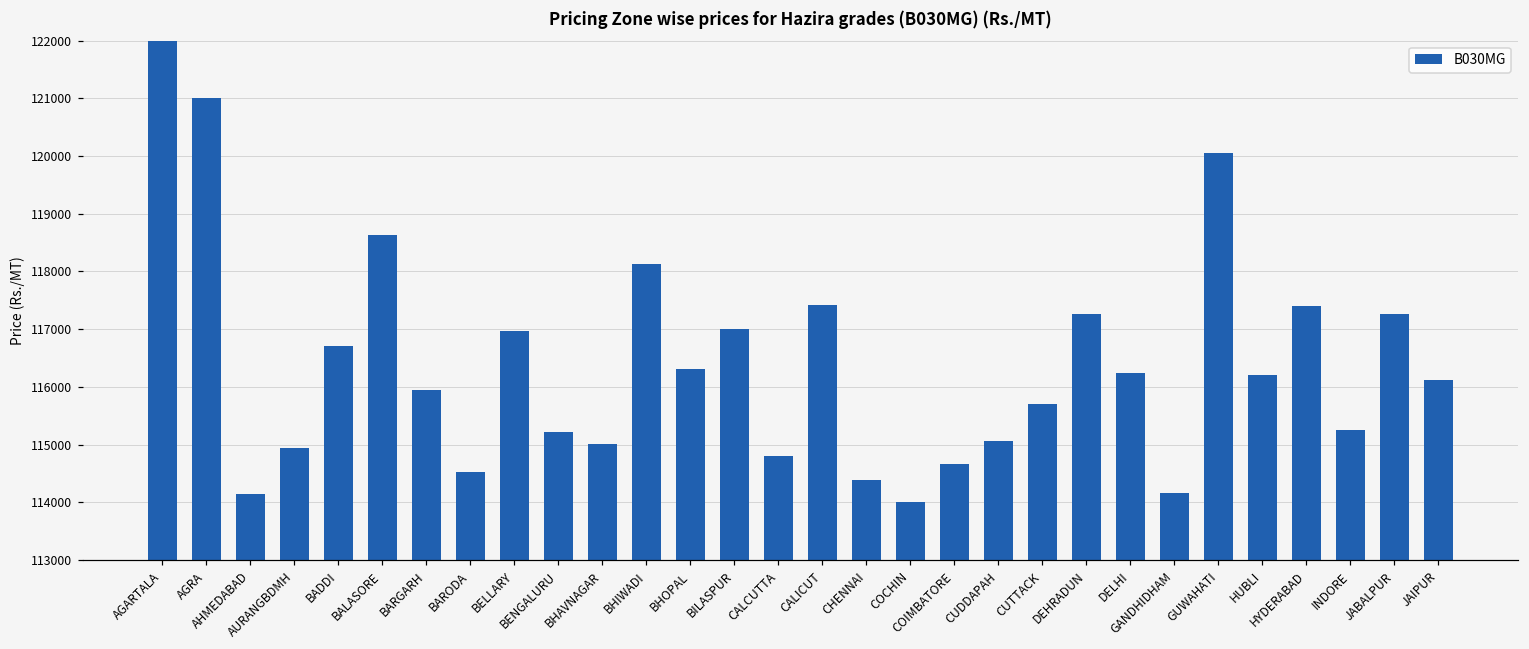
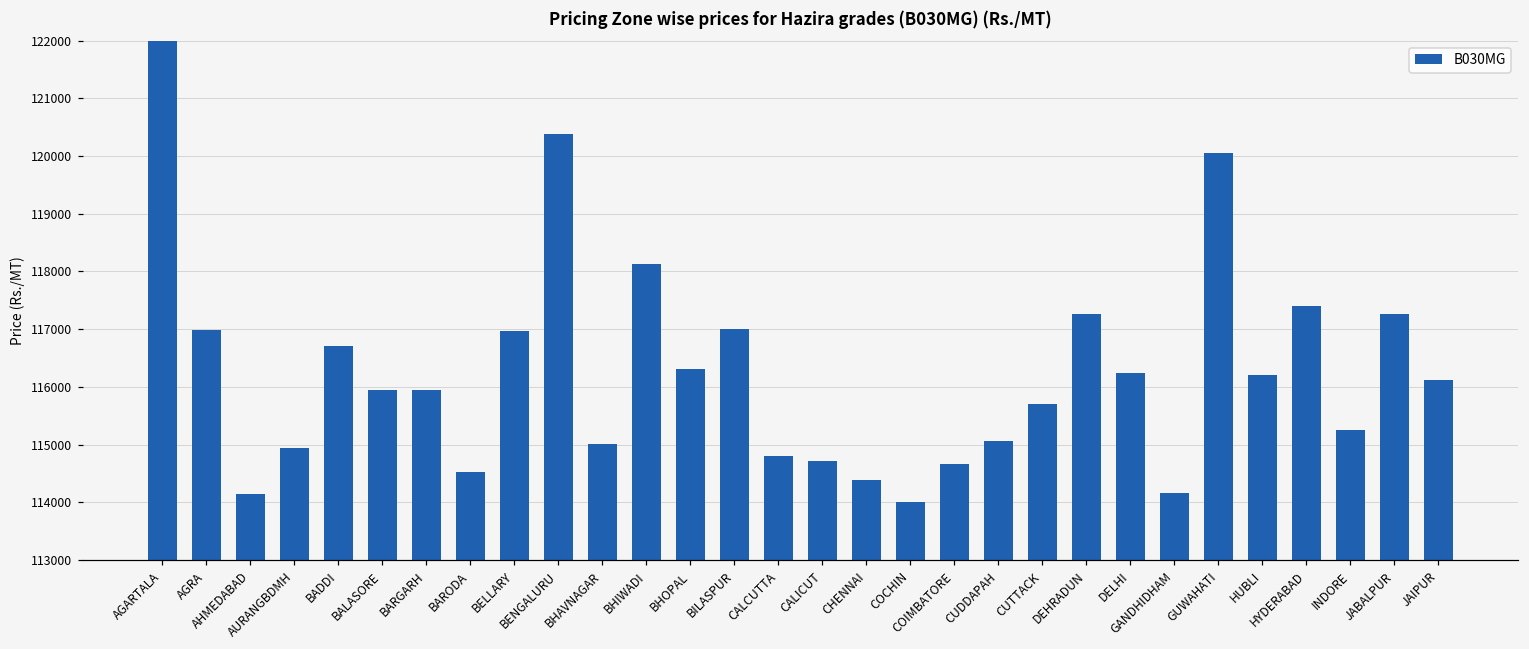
  {
-   "AGRA": 121000,
+   "AGRA": 117000,
    "AHMEDABAD": 114100,
    "AURANGBDMH": 114900,
    "BADDI": 116700,
-   "BALASORE": 118600,
+   "BALASORE": 115900,
    "BARGARH": 115900,
    "BARODA": 114500,
    "BELLARY": 117000,
-   "BENGALURU": 115200,
+   "BENGALURU": 120400,
    "BHAVNAGAR": 115000,
    "BHIWADI": 118100,
    "BHOPAL": 116300,
    "BILASPUR": 117000,
    "CALCUTTA": 114800,
-   "CALICUT": 117400,
+   "CALICUT": 114700,
    "CHENNAI": 114400,
    "COCHIN": 114000,
    "COIMBATORE": 114700,
    "CUDDAPAH": 115100,
    "CUTTACK": 115700,
    "DEHRADUN": 117300,
    "DELHI": 116200,
    "GANDHIDHAM": 114200,
    "GUWAHATI": 120000,
    "HUBLI": 116200,
    "HYDERABAD": 117400,
    "INDORE": 115300,
    "JABALPUR": 117300,
    "JAIPUR": 116100
  }
